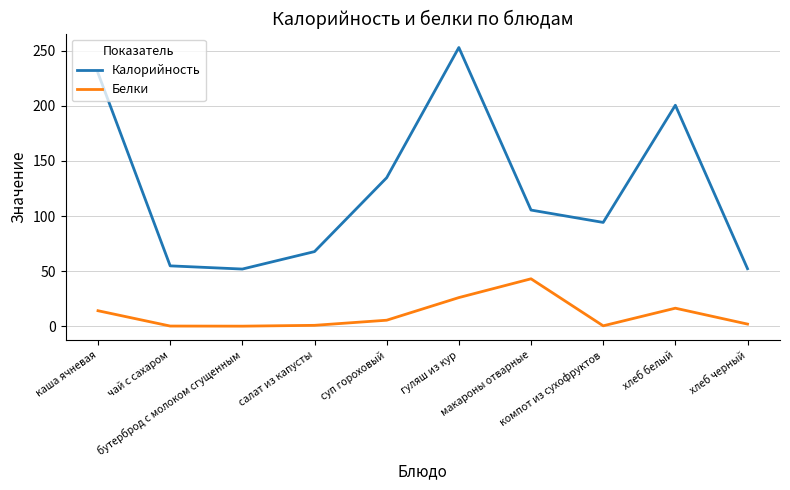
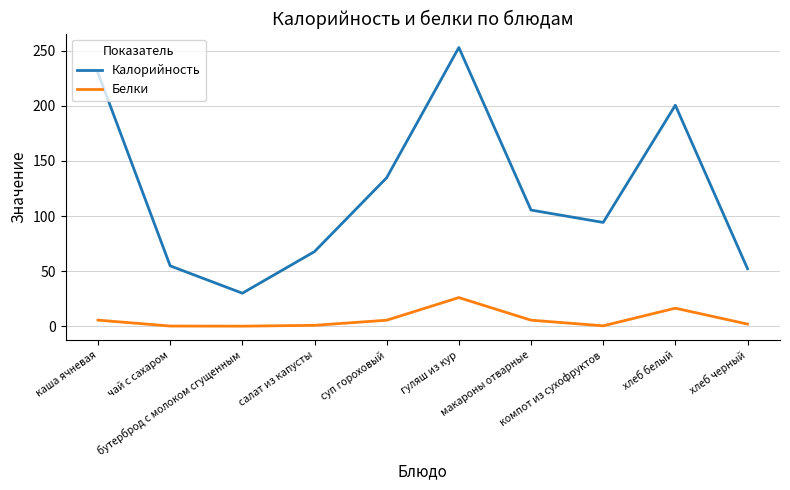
  {
    "Калорийность": {
      "чай с сахаром": 55,
-     "бутерброд с молоком сгущенным": 52,
+     "бутерброд с молоком сгущенным": 30,
      "салат из капусты": 68,
      "суп гороховый": 135,
      "гуляш из кур": 253,
      "макароны отварные": 105,
      "компот из сухофруктов": 94,
      "хлеб белый": 201,
      "хлеб черный": 52
    },
    "Белки": {
-     "каша ячневая": 14,
+     "каша ячневая": 6,
      "чай с сахаром": 0,
      "бутерброд с молоком сгущенным": 0,
      "салат из капусты": 1,
      "суп гороховый": 5,
      "гуляш из кур": 26,
-     "макароны отварные": 43,
+     "макароны отварные": 6,
      "компот из сухофруктов": 0,
      "хлеб белый": 16,
      "хлеб черный": 2
    }
  }
